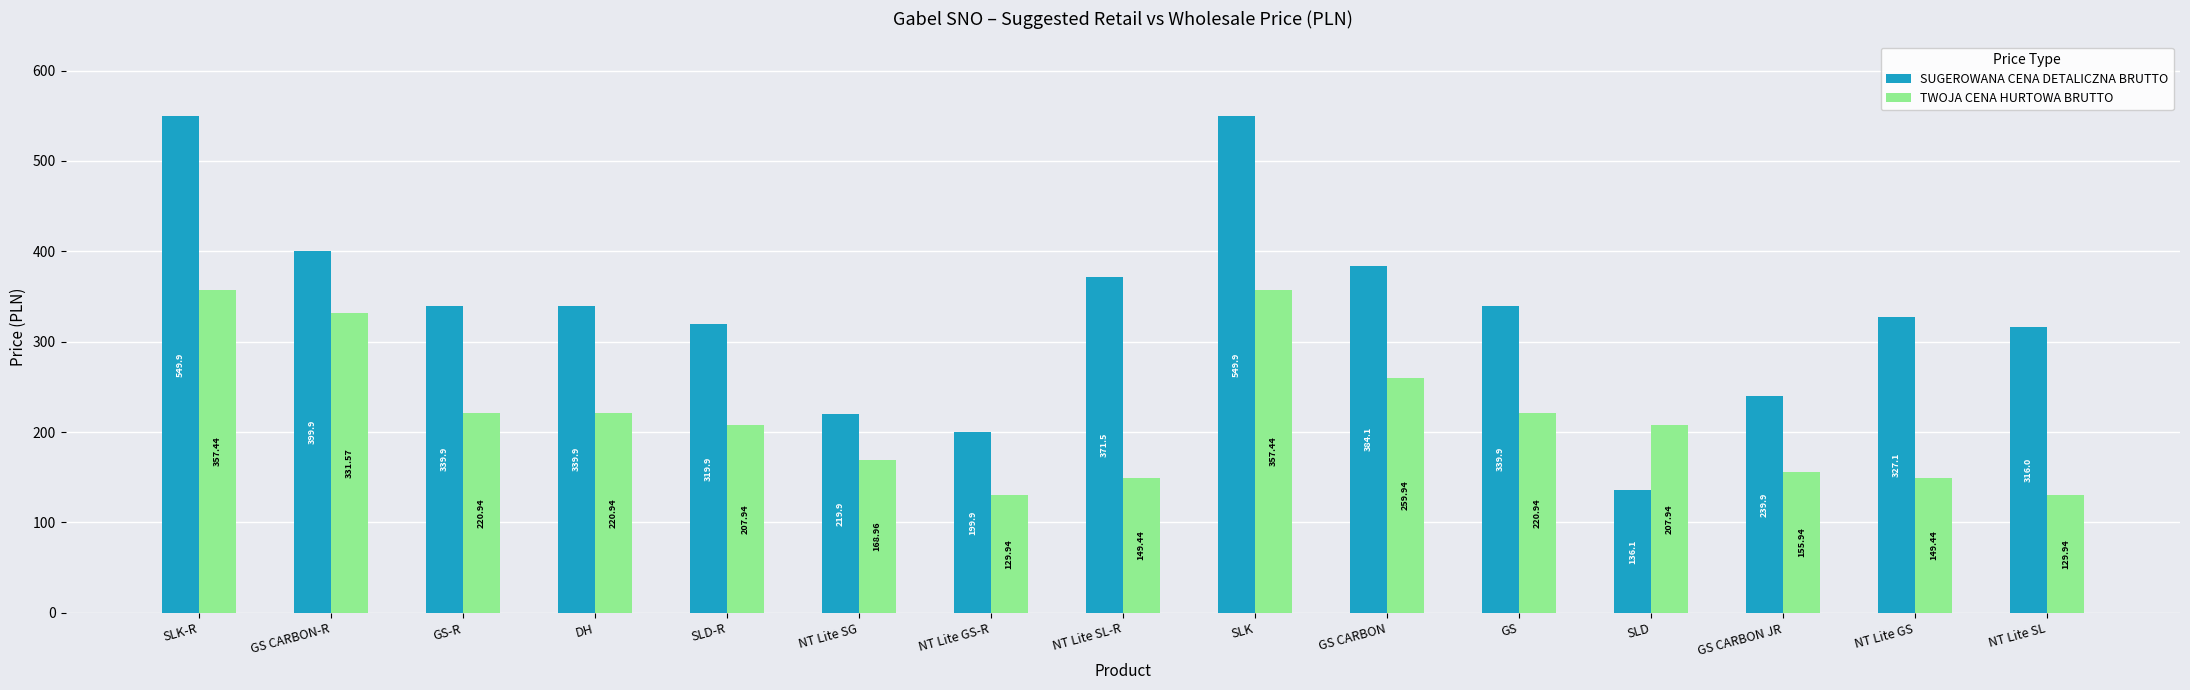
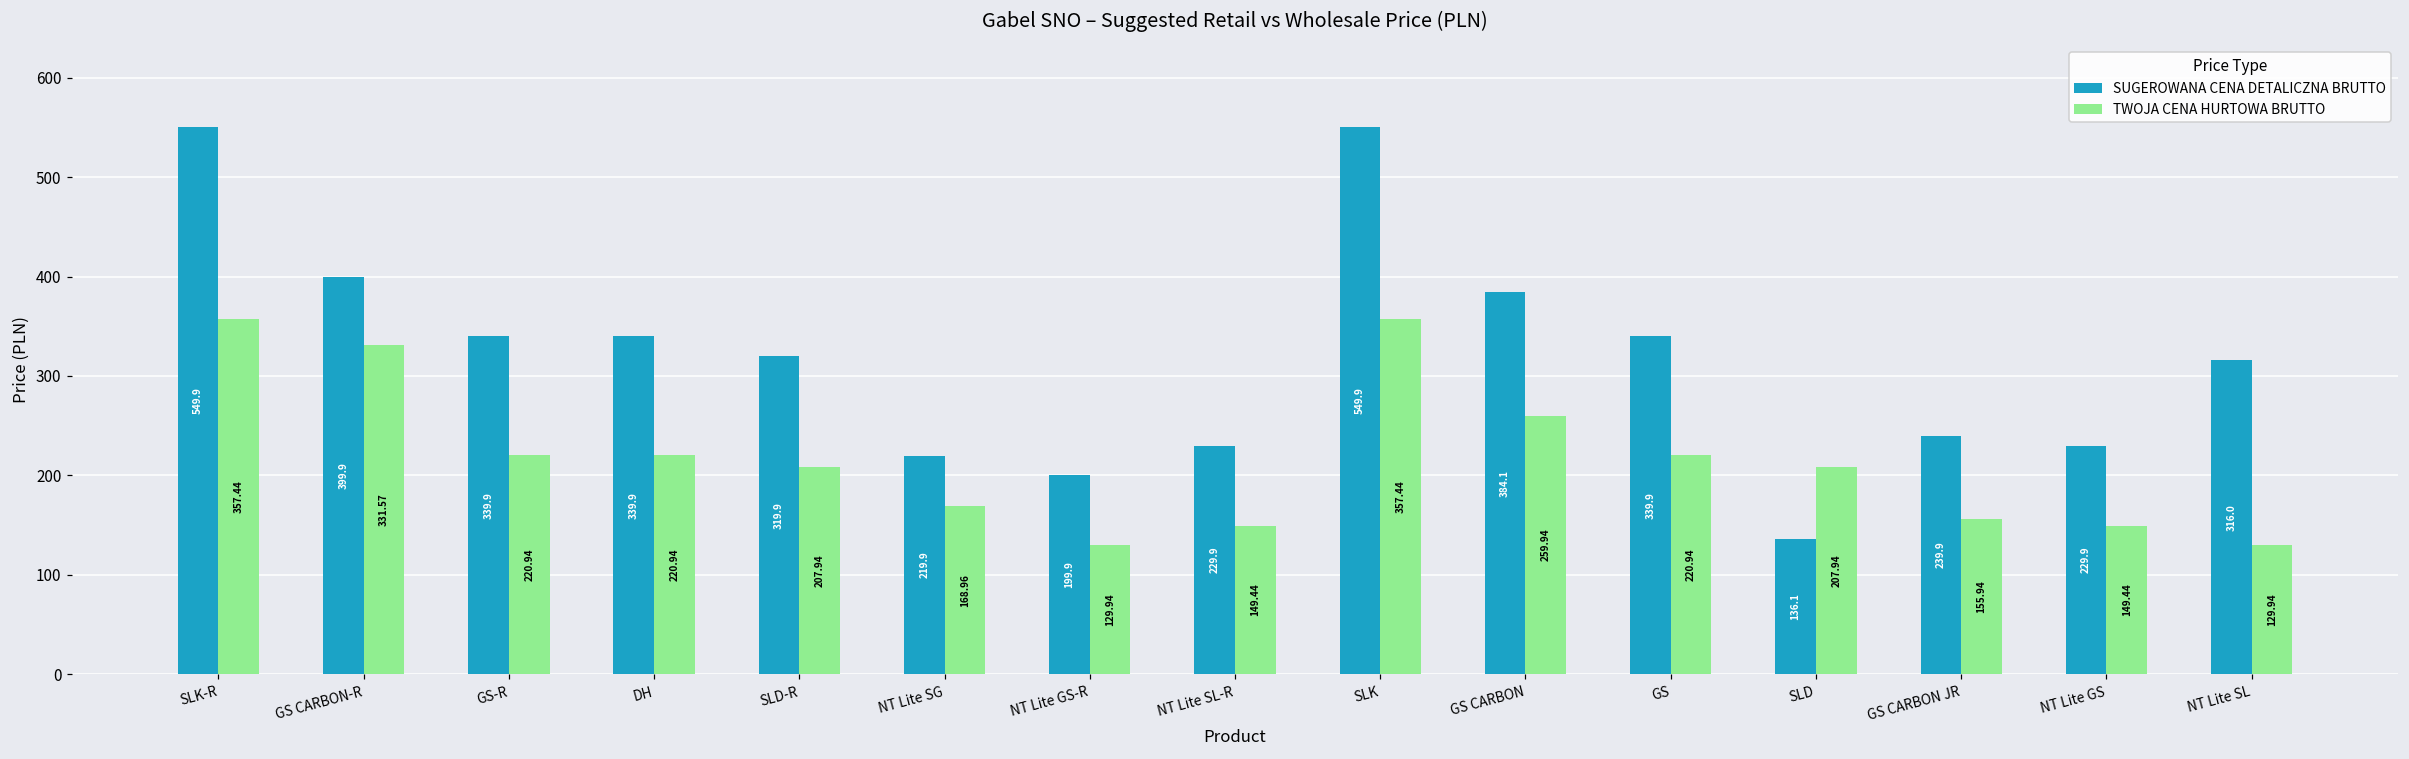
  {
    "SUGEROWANA CENA DETALICZNA BRUTTO": {
      "SLK-R": 549.9,
      "GS CARBON-R": 399.9,
      "GS-R": 339.9,
      "DH": 339.9,
      "SLD-R": 319.9,
      "NT Lite SG": 219.9,
      "NT Lite GS-R": 199.9,
-     "NT Lite SL-R": 371.5,
+     "NT Lite SL-R": 229.9,
      "SLK": 549.9,
      "GS CARBON": 384.1,
      "GS": 339.9,
      "SLD": 136.1,
      "GS CARBON JR": 239.9,
-     "NT Lite GS": 327.1,
+     "NT Lite GS": 229.9,
      "NT Lite SL": 316.0
    },
    "TWOJA CENA HURTOWA BRUTTO": {
      "SLK-R": 357.44,
      "GS CARBON-R": 331.57,
      "GS-R": 220.94,
      "DH": 220.94,
      "SLD-R": 207.94,
      "NT Lite SG": 168.96,
      "NT Lite GS-R": 129.94,
      "NT Lite SL-R": 149.44,
      "SLK": 357.44,
      "GS CARBON": 259.94,
      "GS": 220.94,
      "SLD": 207.94,
      "GS CARBON JR": 155.94,
      "NT Lite GS": 149.44,
      "NT Lite SL": 129.94
    }
  }
